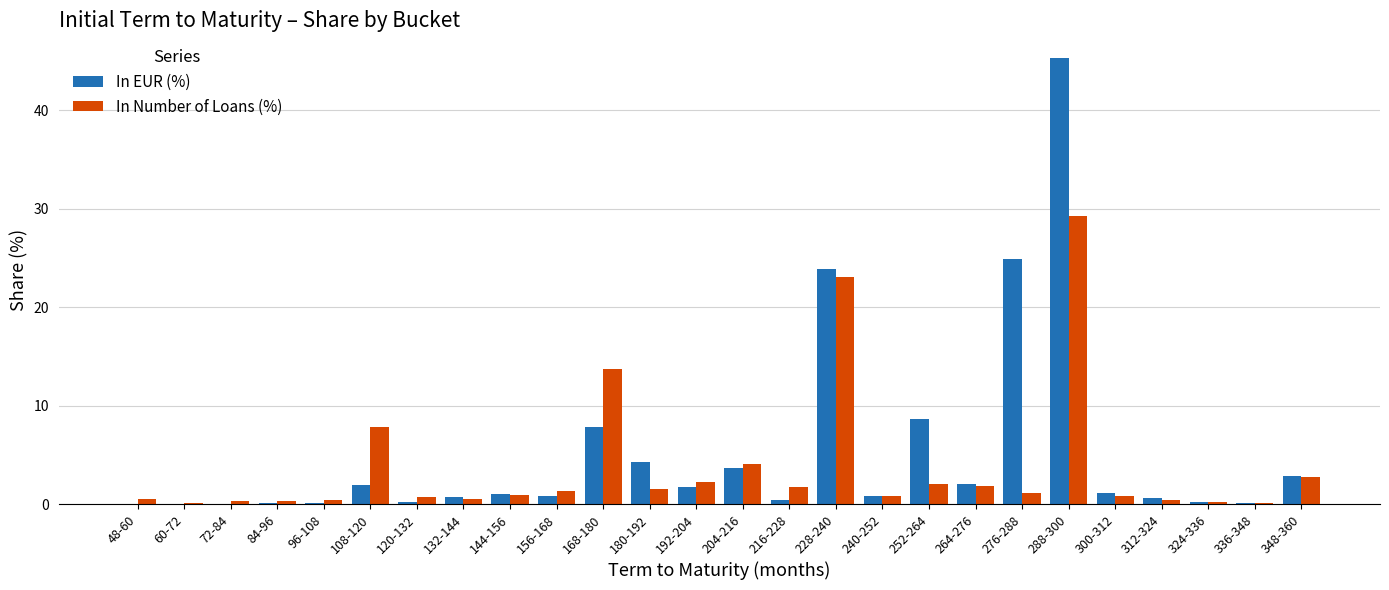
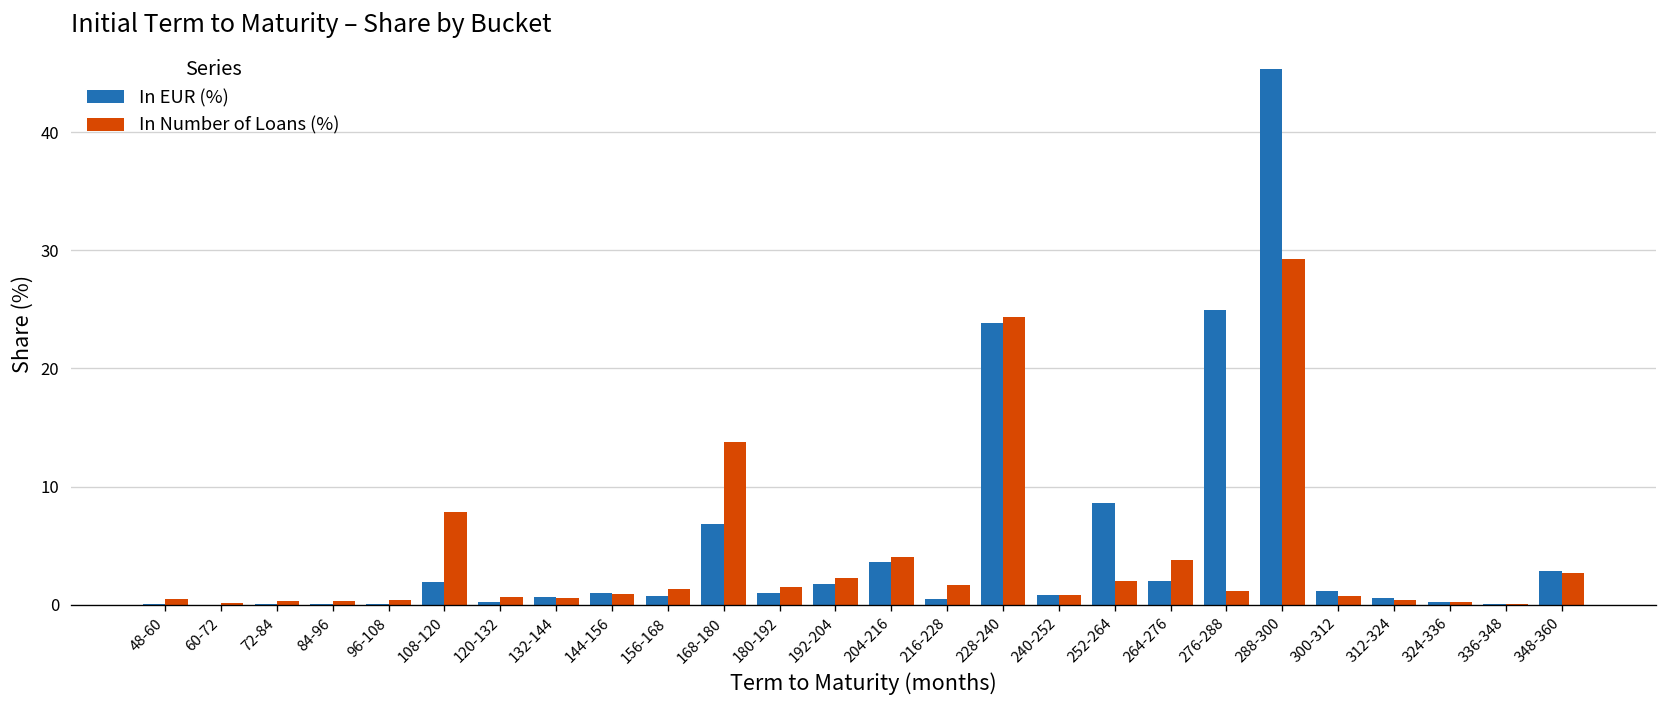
  {
    "In EUR (%)": {
      "108-120": 2,
      "132-144": 1,
      "144-156": 1,
      "156-168": 1,
-     "168-180": 8,
-     "180-192": 4,
+     "168-180": 7,
+     "180-192": 1,
      "192-204": 2,
      "204-216": 4,
      "216-228": 0,
      "228-240": 24,
      "240-252": 1,
      "252-264": 9,
      "264-276": 2,
      "276-288": 25,
      "288-300": 45,
      "300-312": 1,
      "312-324": 1,
      "348-360": 3
    },
    "In Number of Loans (%)": {
      "48-60": 0,
      "72-84": 0,
      "84-96": 0,
      "96-108": 0,
      "108-120": 8,
      "120-132": 1,
      "132-144": 1,
      "144-156": 1,
      "156-168": 1,
      "168-180": 14,
      "180-192": 2,
      "192-204": 2,
      "204-216": 4,
      "216-228": 2,
-     "228-240": 23,
+     "228-240": 24,
      "240-252": 1,
      "252-264": 2,
-     "264-276": 2,
+     "264-276": 4,
      "276-288": 1,
      "288-300": 29,
      "300-312": 1,
      "312-324": 0,
      "348-360": 3
    }
  }
